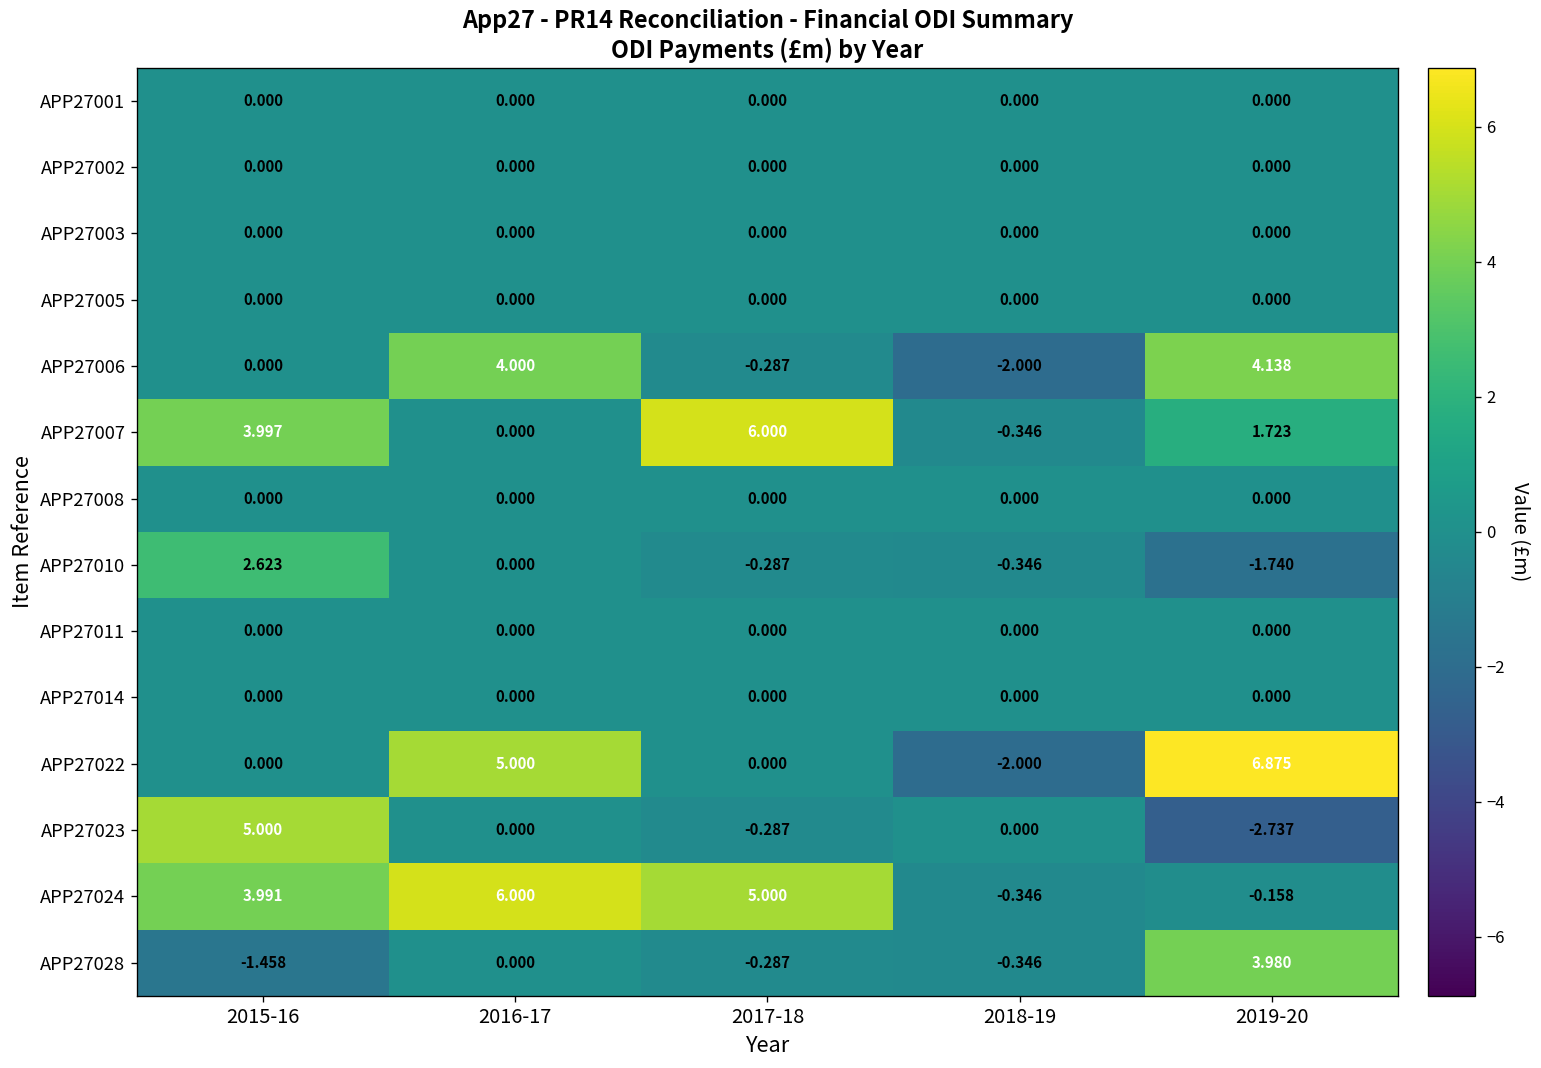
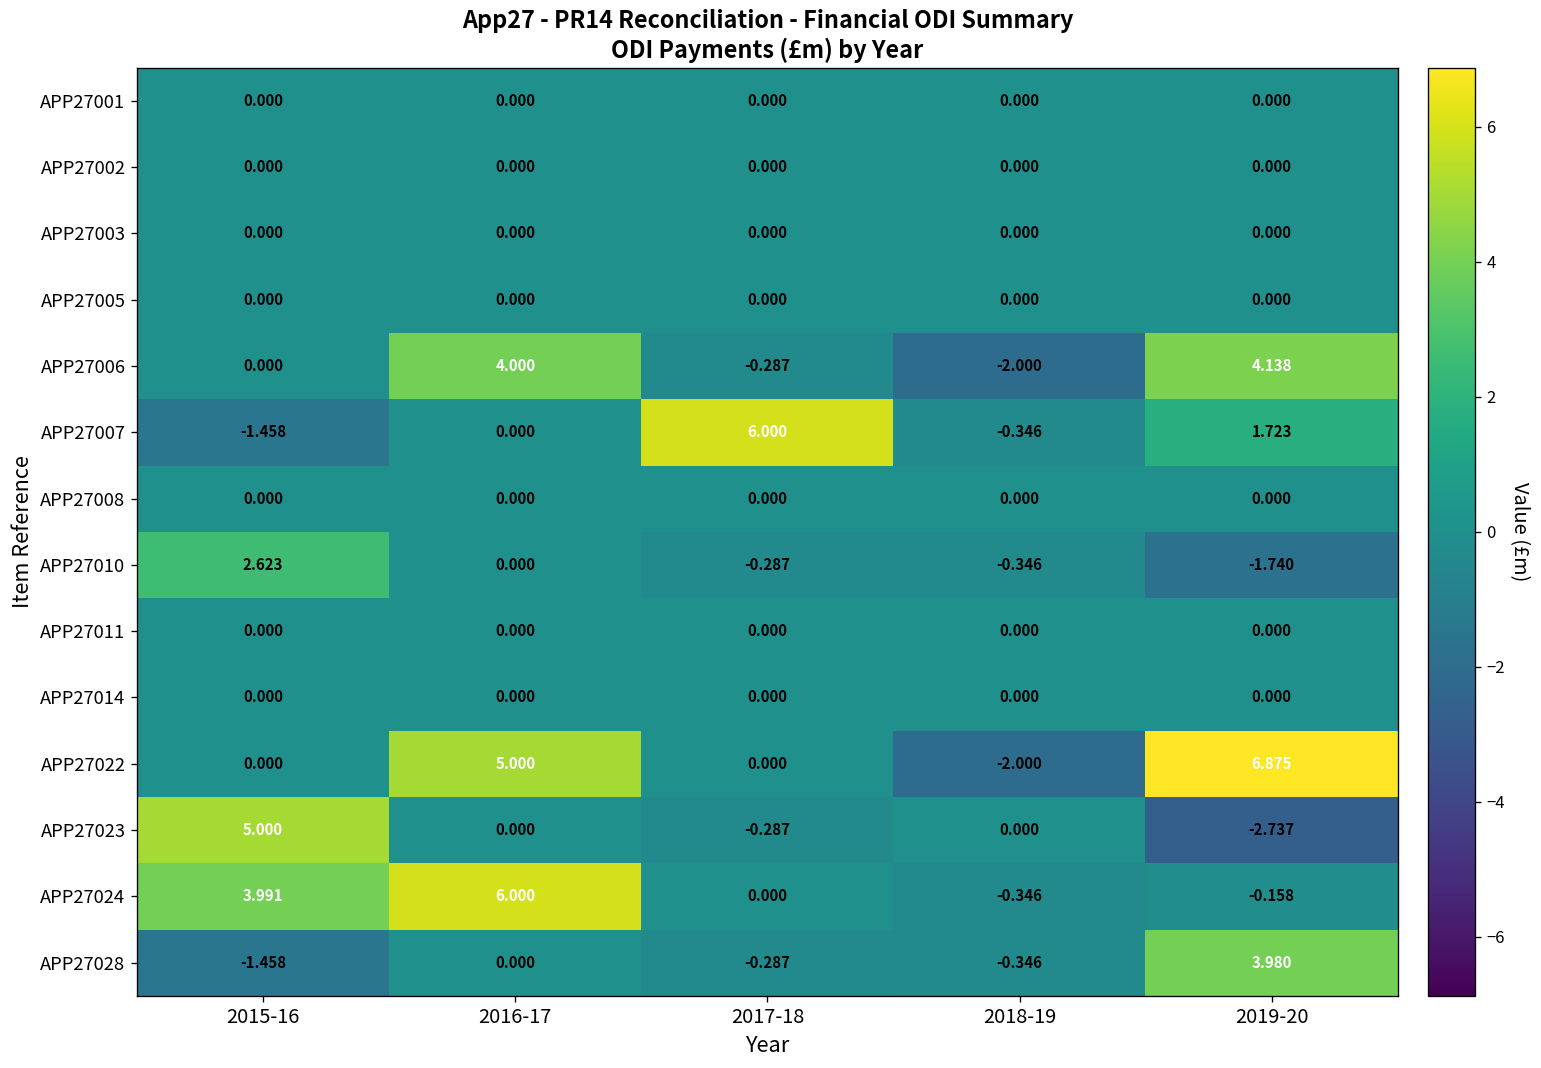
  {
    "APP27001": {
      "2015-16": 0.000,
      "2016-17": 0.000,
      "2017-18": 0.000,
      "2018-19": 0.000,
      "2019-20": 0.000
    },
    "APP27002": {
      "2015-16": 0.000,
      "2016-17": 0.000,
      "2017-18": 0.000,
      "2018-19": 0.000,
      "2019-20": 0.000
    },
    "APP27003": {
      "2015-16": 0.000,
      "2016-17": 0.000,
      "2017-18": 0.000,
      "2018-19": 0.000,
      "2019-20": 0.000
    },
    "APP27005": {
      "2015-16": 0.000,
      "2016-17": 0.000,
      "2017-18": 0.000,
      "2018-19": 0.000,
      "2019-20": 0.000
    },
    "APP27006": {
      "2015-16": 0.000,
      "2016-17": 4.000,
      "2017-18": -0.287,
      "2018-19": -2.000,
      "2019-20": 4.138
    },
    "APP27007": {
-     "2015-16": 3.997,
+     "2015-16": -1.458,
      "2016-17": 0.000,
      "2017-18": 6.000,
      "2018-19": -0.346,
      "2019-20": 1.723
    },
    "APP27008": {
      "2015-16": 0.000,
      "2016-17": 0.000,
      "2017-18": 0.000,
      "2018-19": 0.000,
      "2019-20": 0.000
    },
    "APP27010": {
      "2015-16": 2.623,
      "2016-17": 0.000,
      "2017-18": -0.287,
      "2018-19": -0.346,
      "2019-20": -1.740
    },
    "APP27011": {
      "2015-16": 0.000,
      "2016-17": 0.000,
      "2017-18": 0.000,
      "2018-19": 0.000,
      "2019-20": 0.000
    },
    "APP27014": {
      "2015-16": 0.000,
      "2016-17": 0.000,
      "2017-18": 0.000,
      "2018-19": 0.000,
      "2019-20": 0.000
    },
    "APP27022": {
      "2015-16": 0.000,
      "2016-17": 5.000,
      "2017-18": 0.000,
      "2018-19": -2.000,
      "2019-20": 6.875
    },
    "APP27023": {
      "2015-16": 5.000,
      "2016-17": 0.000,
      "2017-18": -0.287,
      "2018-19": 0.000,
      "2019-20": -2.737
    },
    "APP27024": {
      "2015-16": 3.991,
      "2016-17": 6.000,
-     "2017-18": 5.000,
+     "2017-18": 0.000,
      "2018-19": -0.346,
      "2019-20": -0.158
    },
    "APP27028": {
      "2015-16": -1.458,
      "2016-17": 0.000,
      "2017-18": -0.287,
      "2018-19": -0.346,
      "2019-20": 3.980
    }
  }
